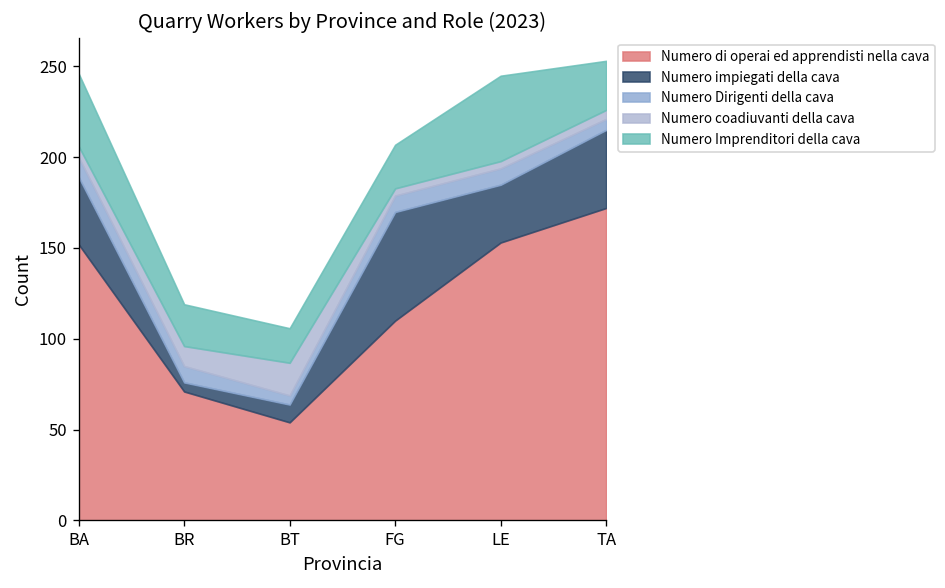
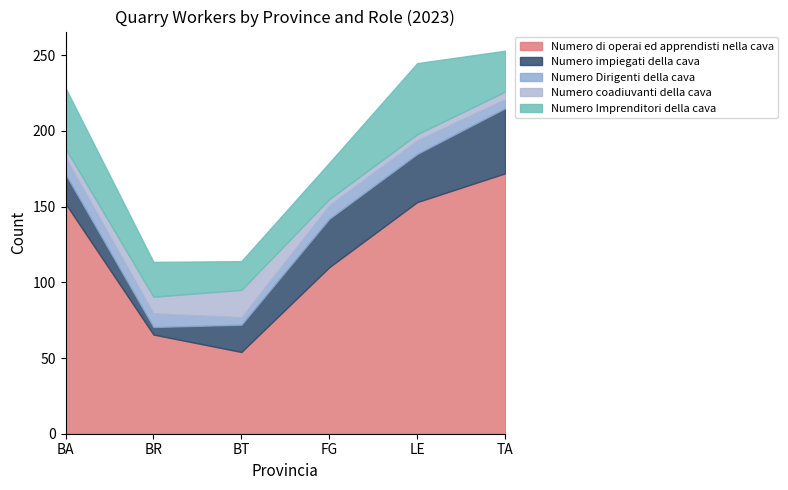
  {
    "Numero di operai ed apprendisti nella cava": {
      "BA": 152,
-     "BR": 71,
+     "BR": 66,
      "BT": 54,
      "FG": 110,
      "LE": 153,
      "TA": 172
    },
    "Numero impiegati della cava": {
-     "BA": 37,
+     "BA": 19,
      "BR": 5,
-     "BT": 10,
-     "FG": 60,
+     "BT": 18,
+     "FG": 32,
      "LE": 32,
      "TA": 43
    }
  }
